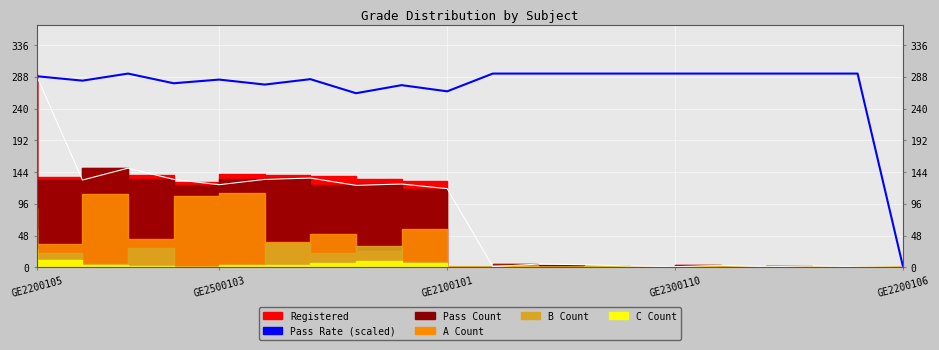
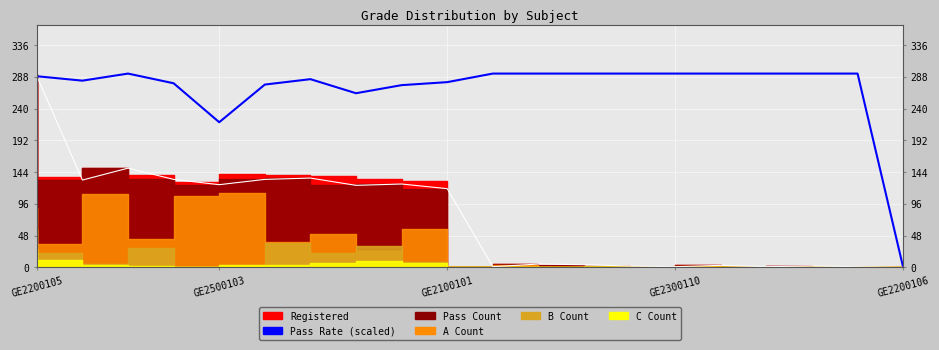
  {
    "Pass Rate (scaled)": {
-     "GE2500103": 280,
-     "GE2100101": 270,
+     "GE2500103": 220,
+     "GE2100101": 280,
      "GE2300110": 290
    }
  }
